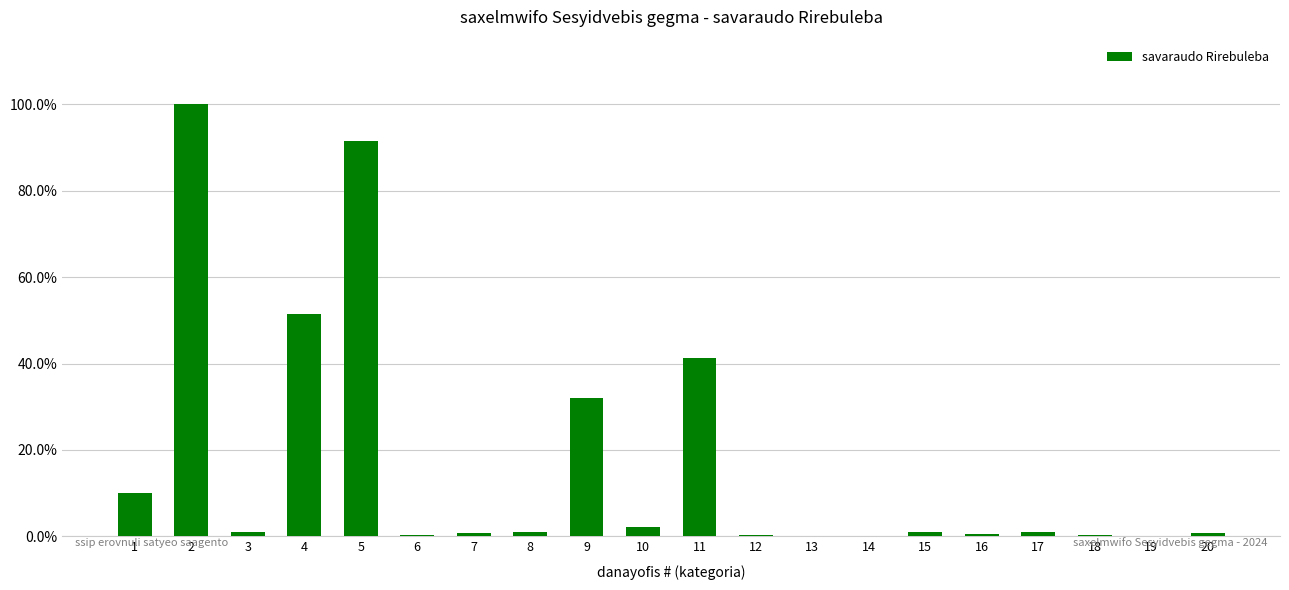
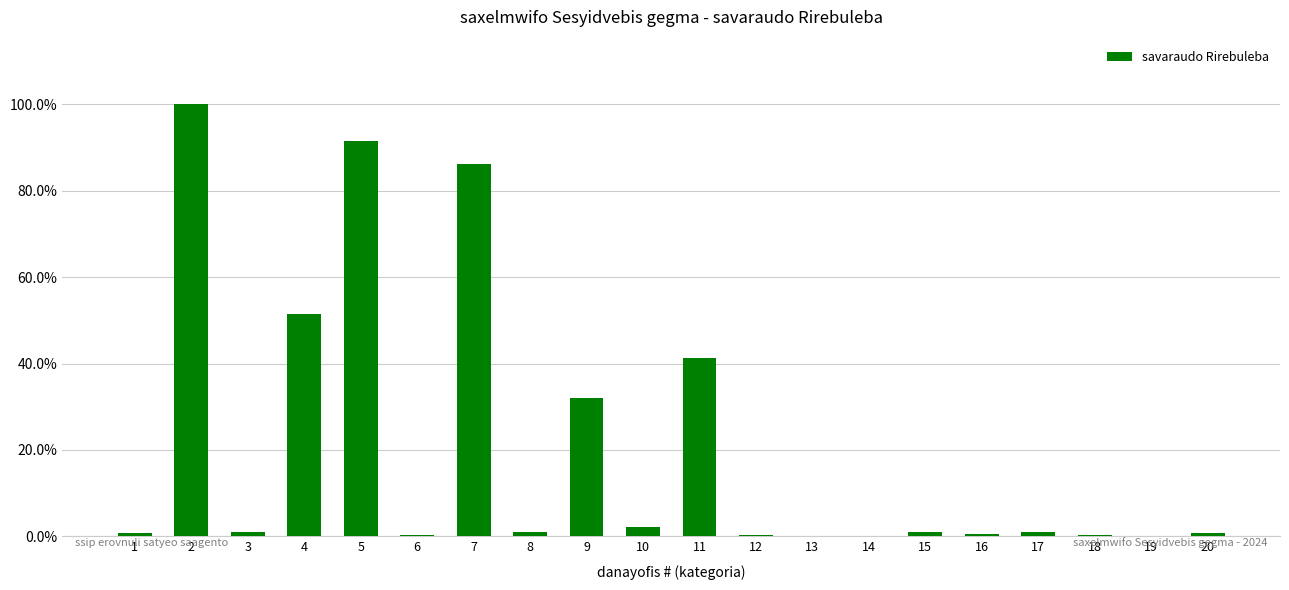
  {
-   "1": "10%",
+   "1": "1%",
    "2": "100%",
    "3": "1%",
    "4": "52%",
    "5": "91%",
-   "7": "1%",
+   "7": "86%",
    "8": "1%",
    "9": "32%",
    "10": "2%",
    "11": "41%",
    "15": "1%",
    "17": "1%",
    "20": "1%"
  }
